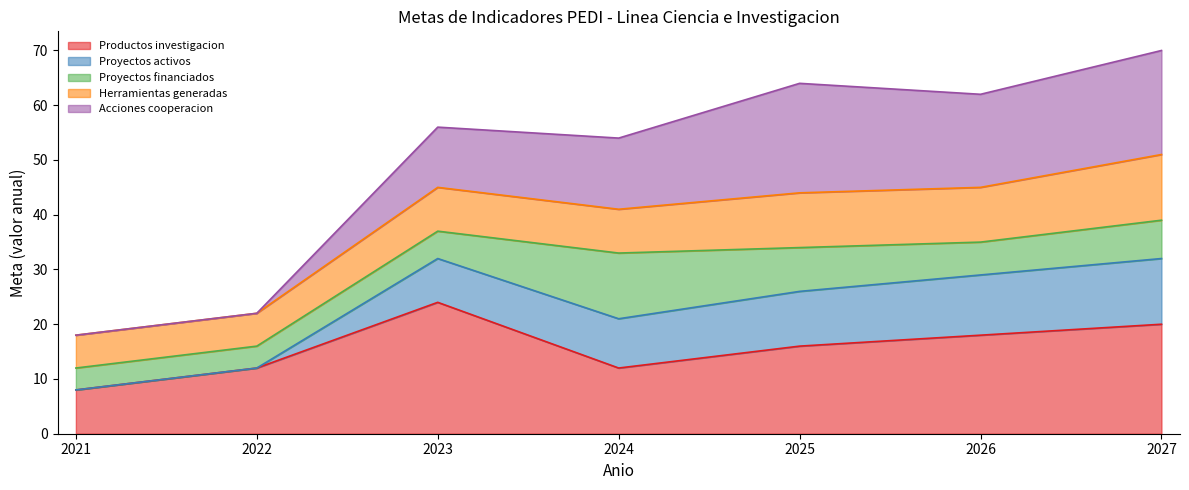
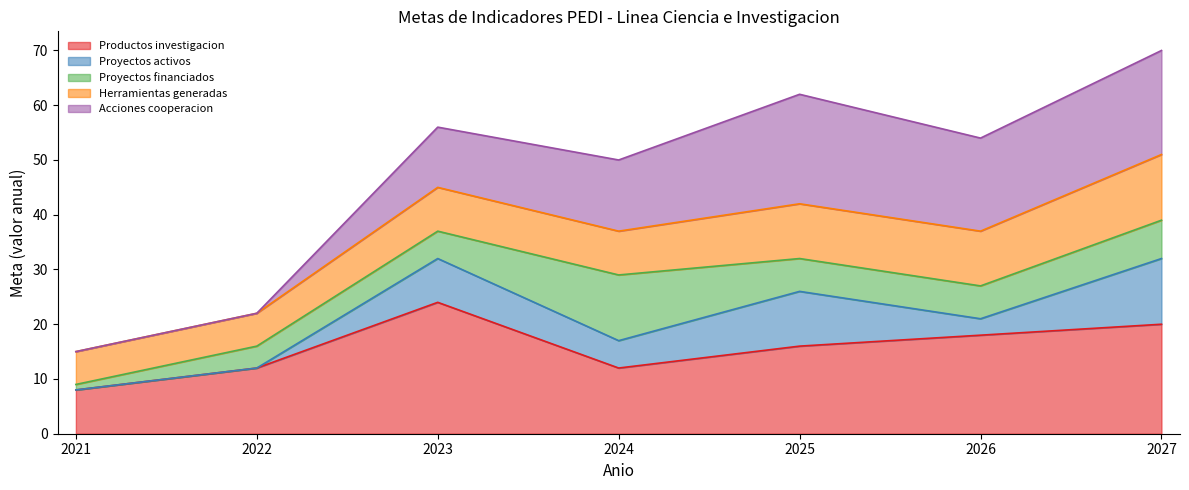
  {
    "Productos investigacion": {
      "2023": 24,
      "2024": 12,
      "2025": 16,
      "2026": 18,
      "2027": 20
    },
    "Proyectos activos": {
      "2023": 8,
-     "2024": 9,
+     "2024": 5,
      "2025": 10,
-     "2026": 11,
+     "2026": 3,
      "2027": 12
    },
    "Proyectos financiados": {
-     "2021": 4,
+     "2021": 1,
      "2022": 4,
      "2023": 5,
      "2024": 12,
-     "2025": 8,
+     "2025": 6,
      "2026": 6,
      "2027": 7
    },
    "Herramientas generadas": {
      "2023": 8,
      "2024": 8,
      "2025": 10,
      "2026": 10,
      "2027": 12
    },
    "Acciones cooperacion": {
      "2023": 11,
      "2024": 13,
      "2025": 20,
      "2026": 17,
      "2027": 19
    }
  }
